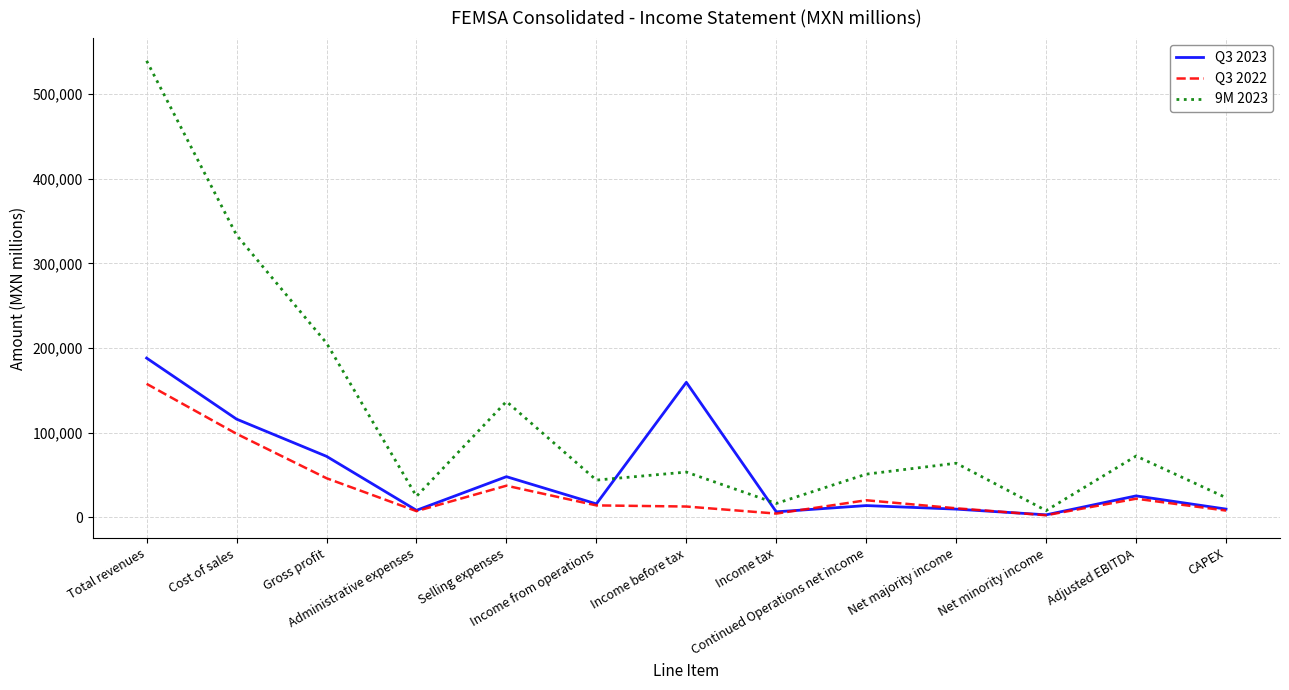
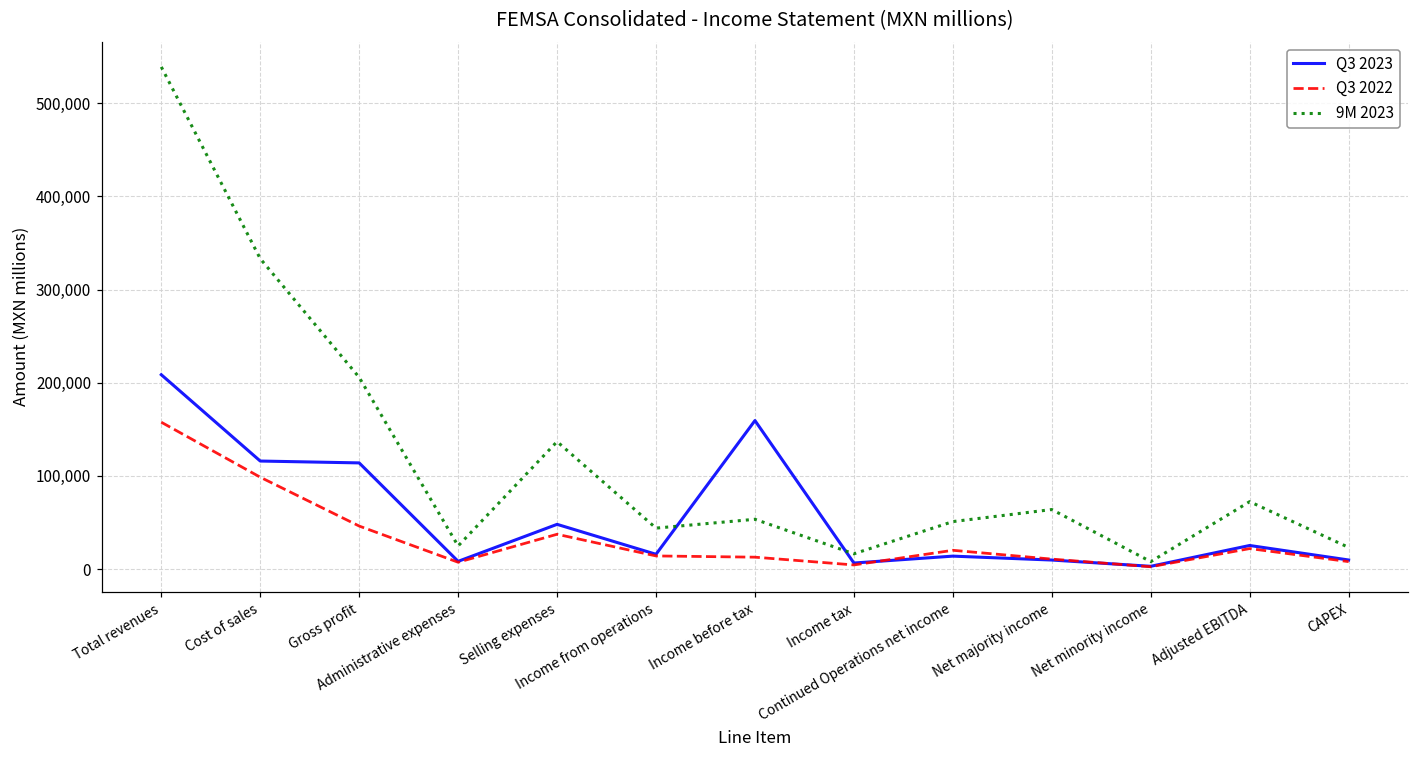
  {
    "Q3 2023": {
-     "Total revenues": "190,000",
+     "Total revenues": "210,000",
      "Cost of sales": "120,000",
-     "Gross profit": "70,000",
+     "Gross profit": "110,000",
      "Selling expenses": "50,000",
      "Income before tax": "160,000",
      "Continued Operations net income": "10,000",
      "Adjusted EBITDA": "30,000"
    },
    "Q3 2022": {
      "Total revenues": "160,000",
      "Cost of sales": "100,000",
      "Gross profit": "50,000",
      "Selling expenses": "40,000",
      "Income before tax": "10,000",
      "Continued Operations net income": "20,000",
      "Adjusted EBITDA": "20,000"
    },
    "9M 2023": {
      "Total revenues": "540,000",
      "Cost of sales": "330,000",
      "Gross profit": "210,000",
      "Administrative expenses": "20,000",
      "Selling expenses": "140,000",
      "Income from operations": "40,000",
      "Income before tax": "50,000",
      "Income tax": "20,000",
      "Continued Operations net income": "50,000",
      "Net majority income": "60,000",
      "Net minority income": "10,000",
      "Adjusted EBITDA": "70,000",
      "CAPEX": "20,000"
    }
  }
